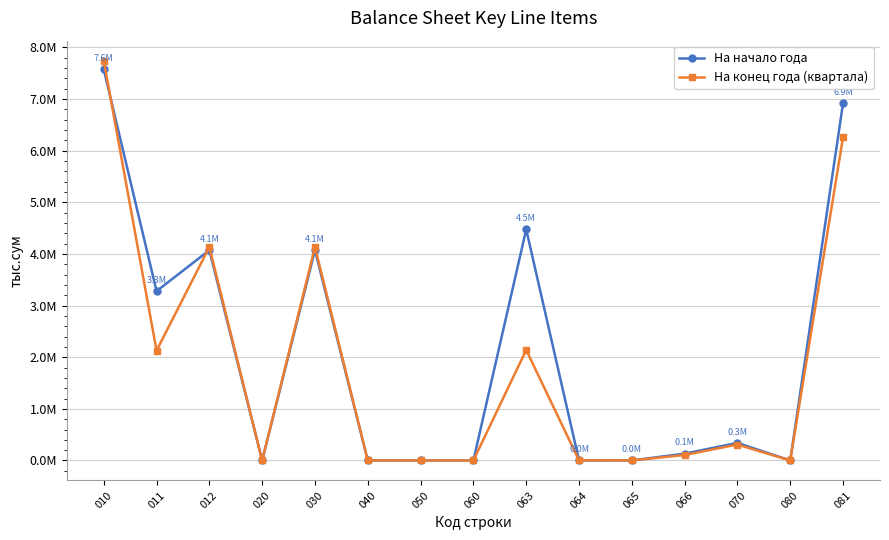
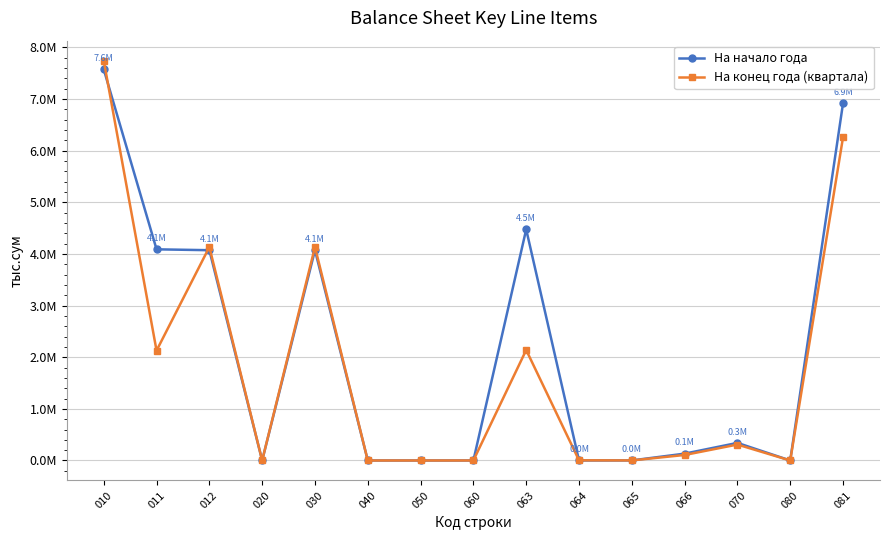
  {
    "На начало года": {
-     "011": "3.3M",
+     "011": "4.1M",
      "063": "4.5M"
    },
    "На конец года (квартала)": {
      "012": "4.1M",
      "030": "4.1M"
    }
  }
